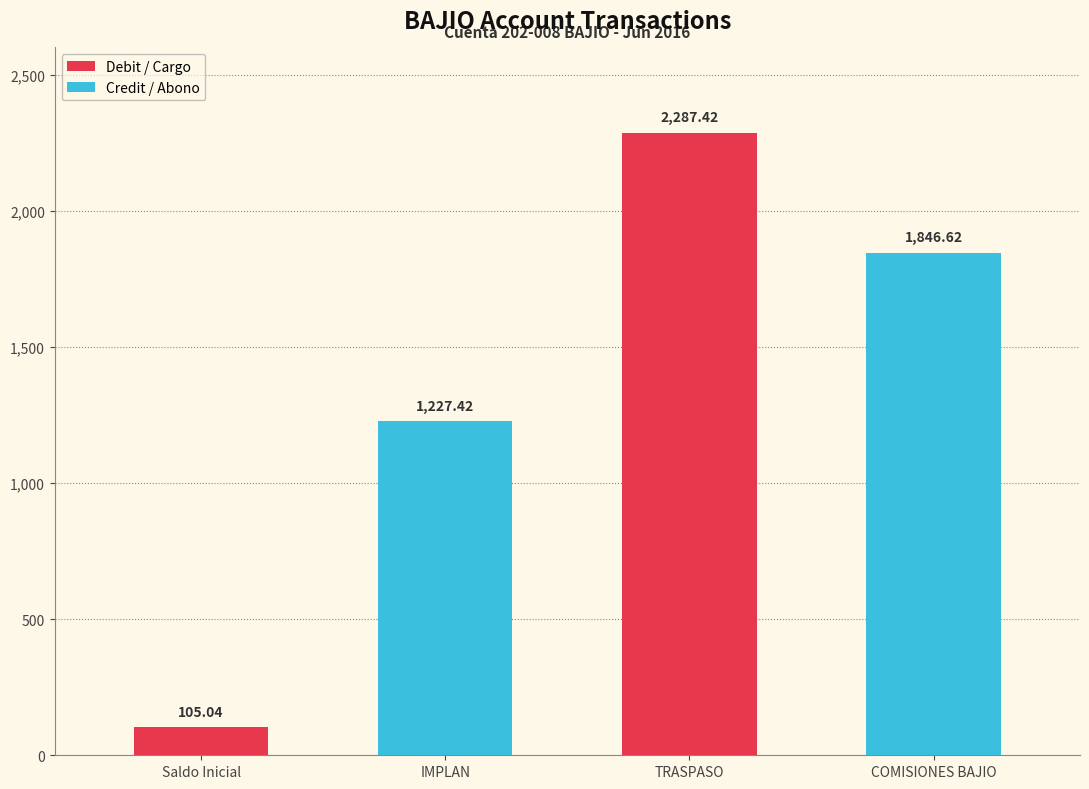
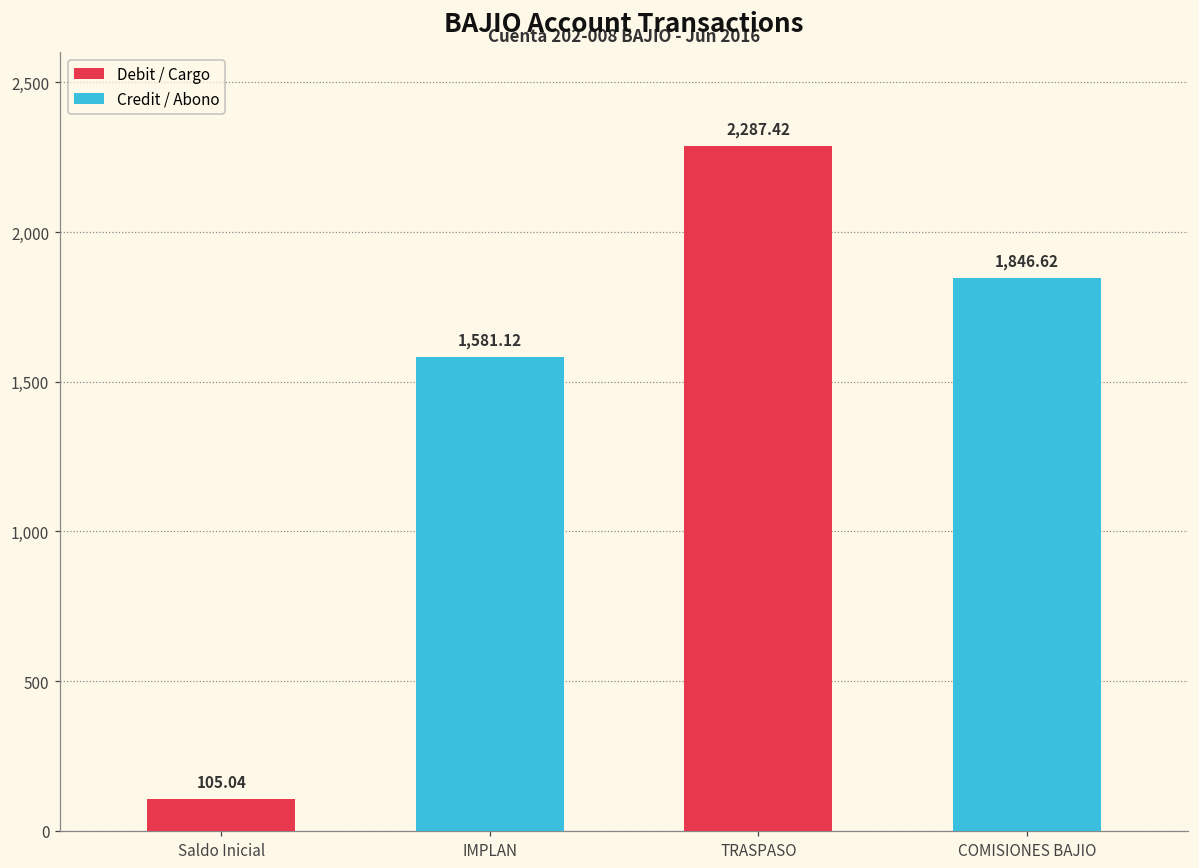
  {
    "Saldo Inicial": "105.04",
-   "IMPLAN": "1,227.42",
+   "IMPLAN": "1,581.12",
    "TRASPASO": "2,287.42",
    "COMISIONES BAJIO": "1,846.62"
  }
